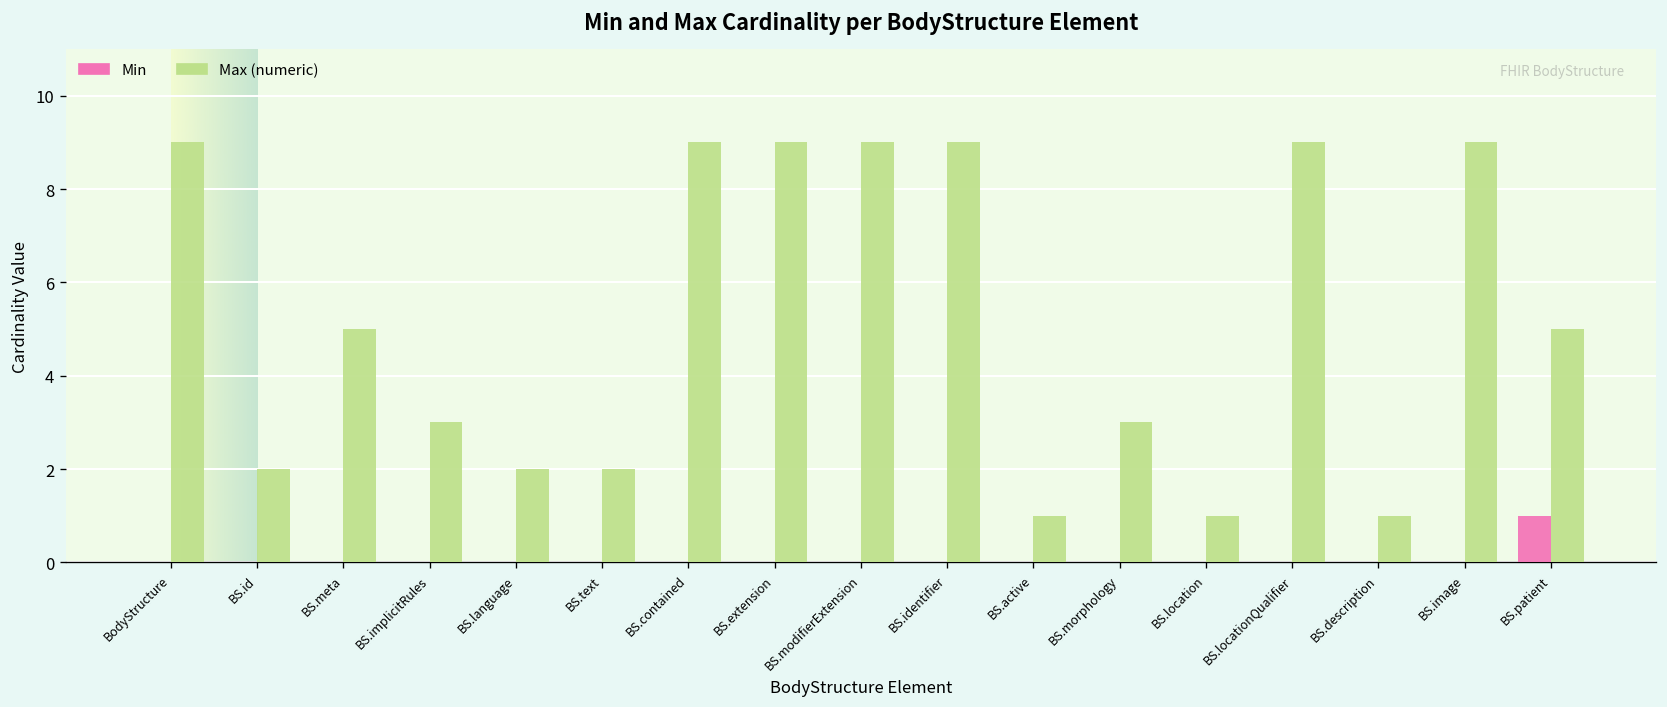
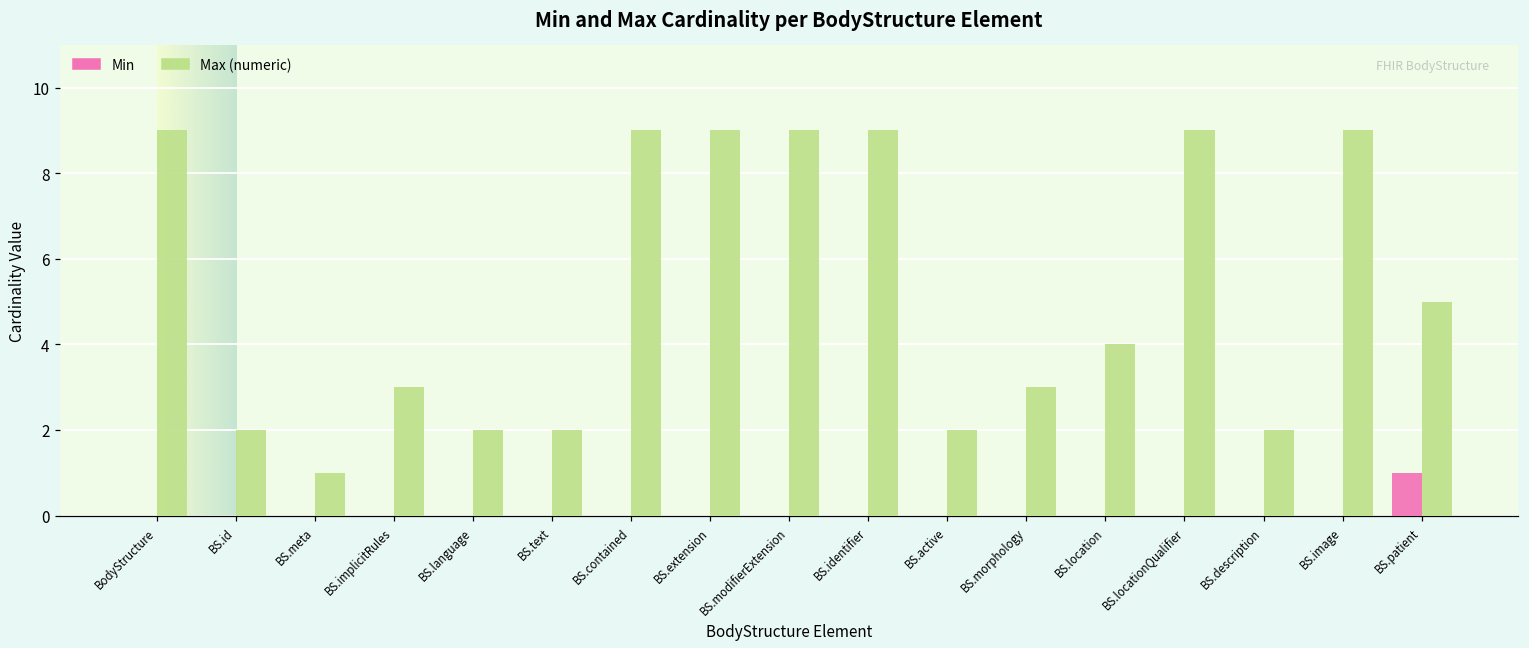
  {
    "Min": {
      "BodyStructure": 0,
      "BS.id": 0,
      "BS.meta": 0,
      "BS.implicitRules": 0,
      "BS.language": 0,
      "BS.text": 0,
      "BS.contained": 0,
      "BS.extension": 0,
      "BS.modifierExtension": 0,
      "BS.identifier": 0,
      "BS.active": 0,
      "BS.morphology": 0,
      "BS.location": 0,
      "BS.locationQualifier": 0,
      "BS.description": 0,
      "BS.image": 0,
      "BS.patient": 1
    },
    "Max (numeric)": {
      "BodyStructure": 9,
      "BS.id": 2,
-     "BS.meta": 5,
+     "BS.meta": 1,
      "BS.implicitRules": 3,
      "BS.language": 2,
      "BS.text": 2,
      "BS.contained": 9,
      "BS.extension": 9,
      "BS.modifierExtension": 9,
      "BS.identifier": 9,
-     "BS.active": 1,
+     "BS.active": 2,
      "BS.morphology": 3,
-     "BS.location": 1,
+     "BS.location": 4,
      "BS.locationQualifier": 9,
-     "BS.description": 1,
+     "BS.description": 2,
      "BS.image": 9,
      "BS.patient": 5
    }
  }
